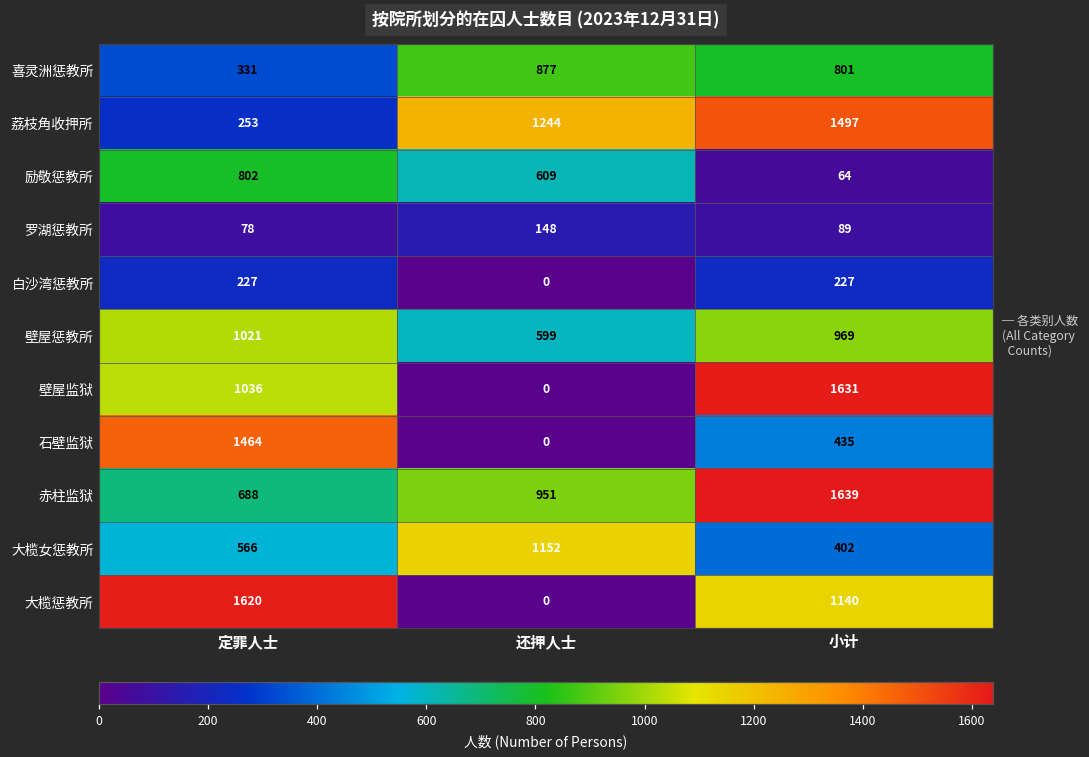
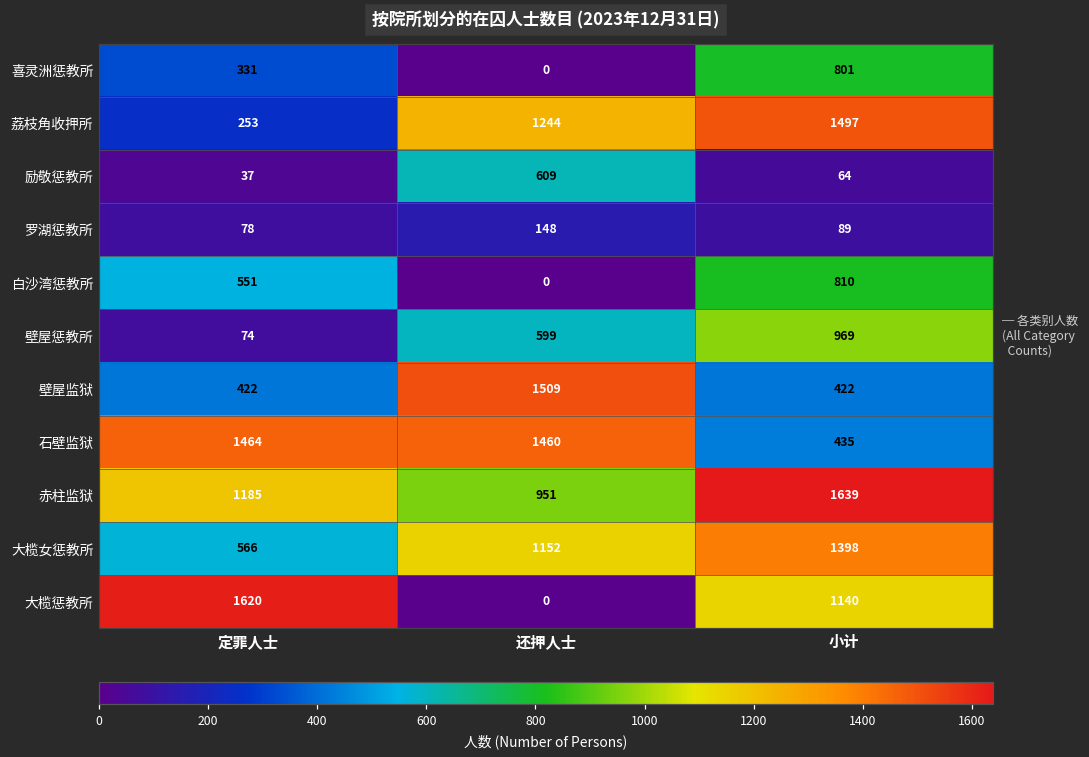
  {
    "喜灵洲惩教所": {
      "定罪人士": 331,
-     "还押人士": 877,
+     "还押人士": 0,
      "小计": 801
    },
    "荔枝角收押所": {
      "定罪人士": 253,
      "还押人士": 1244,
      "小计": 1497
    },
    "励敬惩教所": {
-     "定罪人士": 802,
+     "定罪人士": 37,
      "还押人士": 609,
      "小计": 64
    },
    "罗湖惩教所": {
      "定罪人士": 78,
      "还押人士": 148,
      "小计": 89
    },
    "白沙湾惩教所": {
-     "定罪人士": 227,
+     "定罪人士": 551,
      "还押人士": 0,
-     "小计": 227
+     "小计": 810
    },
    "壁屋惩教所": {
-     "定罪人士": 1021,
+     "定罪人士": 74,
      "还押人士": 599,
      "小计": 969
    },
    "壁屋监狱": {
-     "定罪人士": 1036,
-     "还押人士": 0,
-     "小计": 1631
+     "定罪人士": 422,
+     "还押人士": 1509,
+     "小计": 422
    },
    "石壁监狱": {
      "定罪人士": 1464,
-     "还押人士": 0,
+     "还押人士": 1460,
      "小计": 435
    },
    "赤柱监狱": {
-     "定罪人士": 688,
+     "定罪人士": 1185,
      "还押人士": 951,
      "小计": 1639
    },
    "大榄女惩教所": {
      "定罪人士": 566,
      "还押人士": 1152,
-     "小计": 402
+     "小计": 1398
    },
    "大榄惩教所": {
      "定罪人士": 1620,
      "还押人士": 0,
      "小计": 1140
    }
  }
